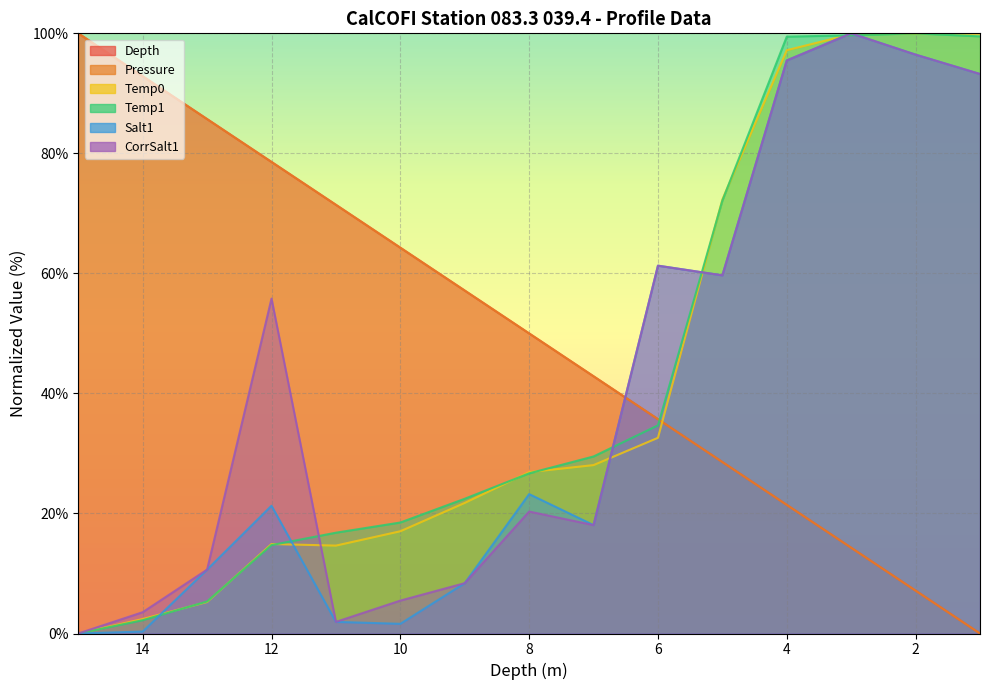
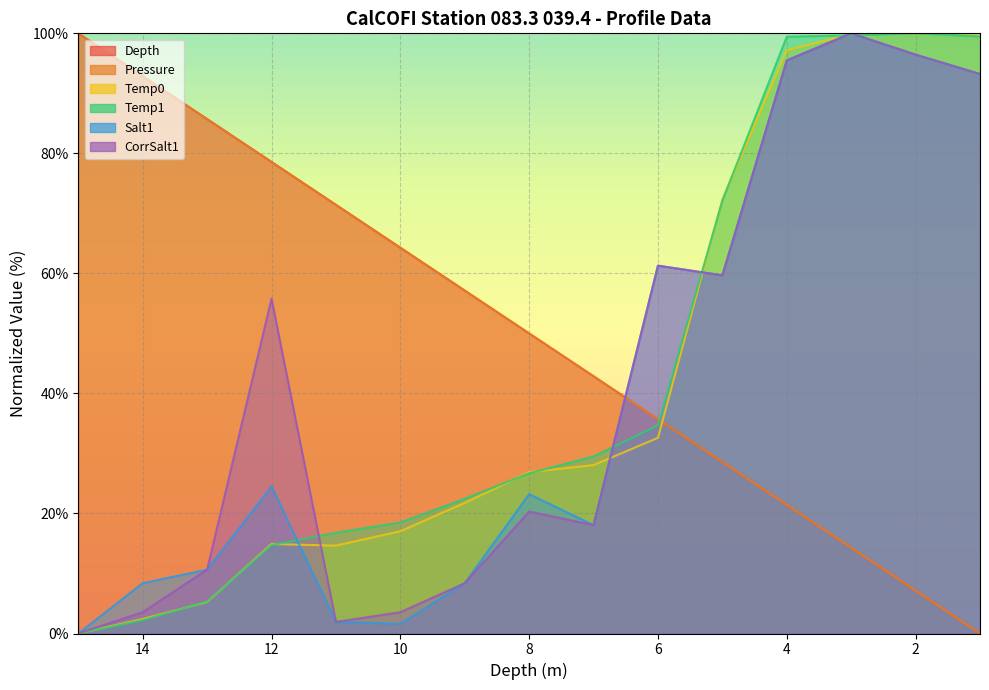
  {
    "Temp1": {
      "10": "18%",
      "6": "35%",
      "4": "99%"
    },
    "Salt1": {
-     "14": "0%",
-     "12": "21%",
+     "14": "8%",
+     "12": "25%",
      "10": "2%",
      "8": "23%"
    },
    "CorrSalt1": {
      "14": "4%",
      "12": "56%",
-     "10": "5%",
+     "10": "4%",
      "8": "20%"
    }
  }
